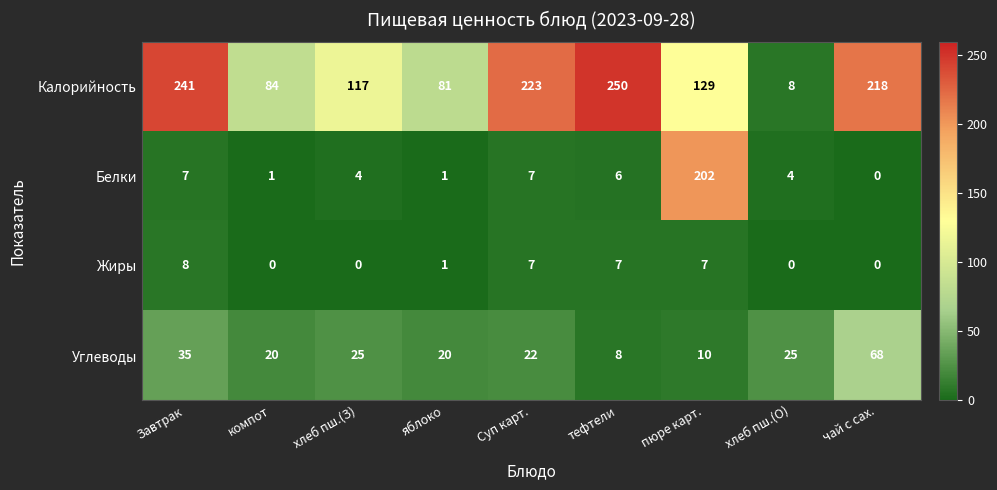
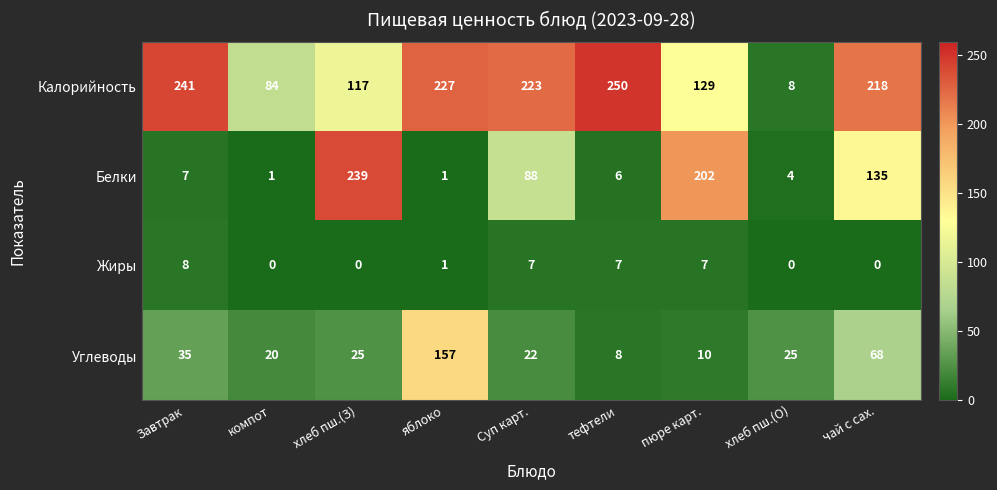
  {
    "Калорийность": {
      "Завтрак": 241,
      "компот": 84,
      "хлеб пш.(З)": 117,
-     "яблоко": 81,
+     "яблоко": 227,
      "Суп карт.": 223,
      "тефтели": 250,
      "пюре карт.": 129,
      "хлеб пш.(О)": 8,
      "чай с сах.": 218
    },
    "Белки": {
      "Завтрак": 7,
      "компот": 1,
-     "хлеб пш.(З)": 4,
+     "хлеб пш.(З)": 239,
      "яблоко": 1,
-     "Суп карт.": 7,
+     "Суп карт.": 88,
      "тефтели": 6,
      "пюре карт.": 202,
      "хлеб пш.(О)": 4,
-     "чай с сах.": 0
+     "чай с сах.": 135
    },
    "Жиры": {
      "Завтрак": 8,
      "компот": 0,
      "хлеб пш.(З)": 0,
      "яблоко": 1,
      "Суп карт.": 7,
      "тефтели": 7,
      "пюре карт.": 7,
      "хлеб пш.(О)": 0,
      "чай с сах.": 0
    },
    "Углеводы": {
      "Завтрак": 35,
      "компот": 20,
      "хлеб пш.(З)": 25,
-     "яблоко": 20,
+     "яблоко": 157,
      "Суп карт.": 22,
      "тефтели": 8,
      "пюре карт.": 10,
      "хлеб пш.(О)": 25,
      "чай с сах.": 68
    }
  }
